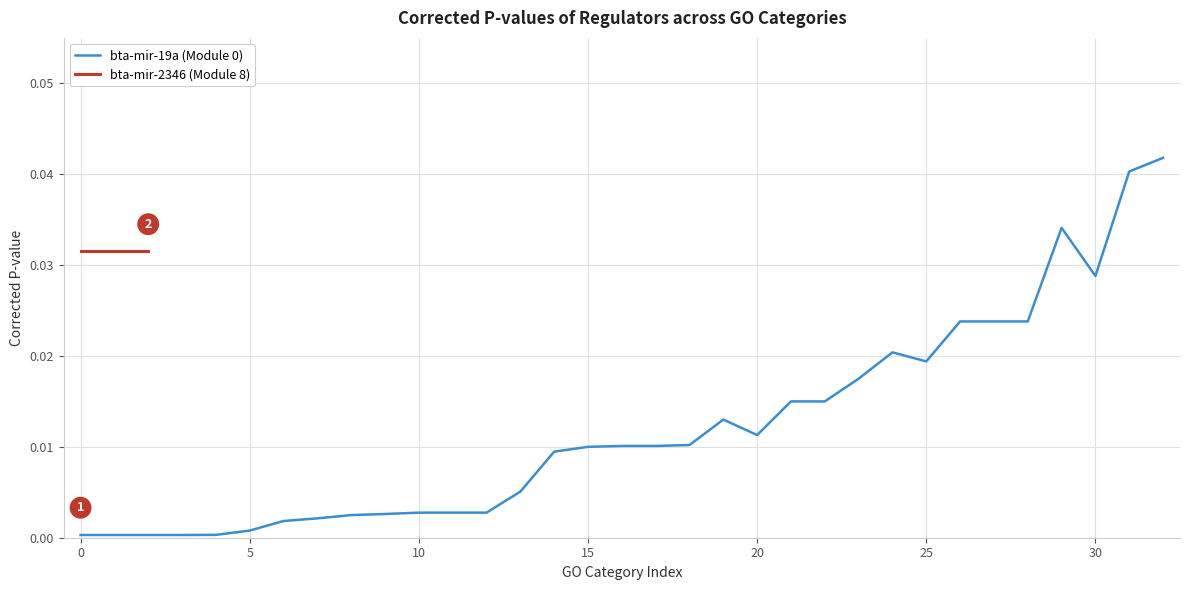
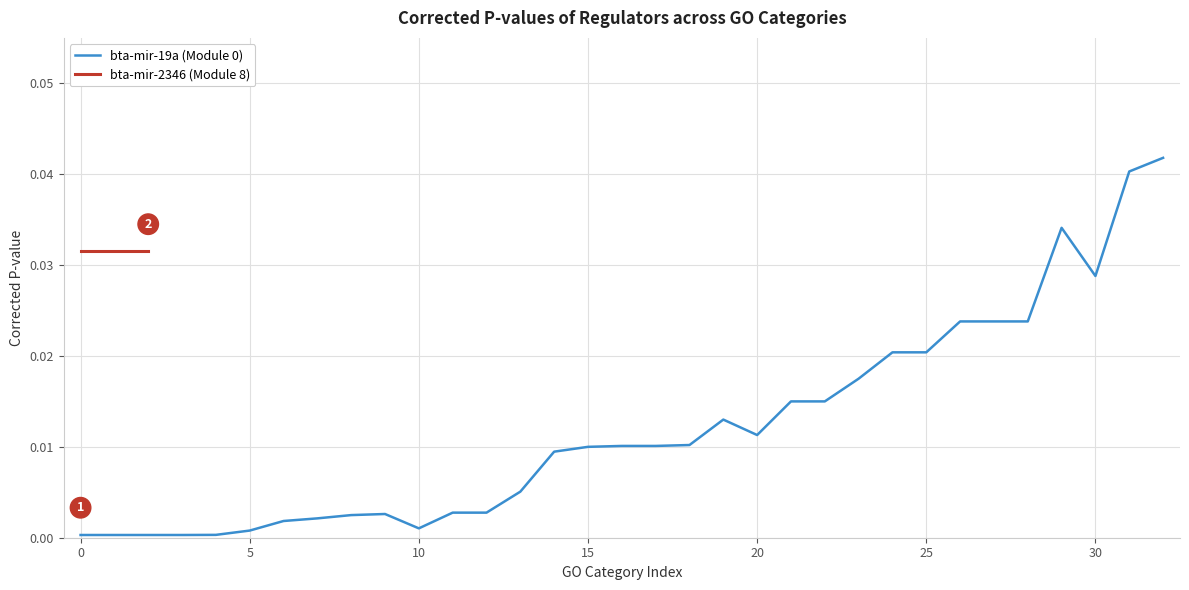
  {
    "bta-mir-19a (Module 0)": {
      "5": 0.001,
-     "10": 0.003,
+     "10": 0.001,
      "15": 0.010,
      "20": 0.011,
-     "25": 0.019,
+     "25": 0.020,
      "30": 0.029
    },
    "bta-mir-2346 (Module 8)": {
      "0": 0.032
    }
  }
